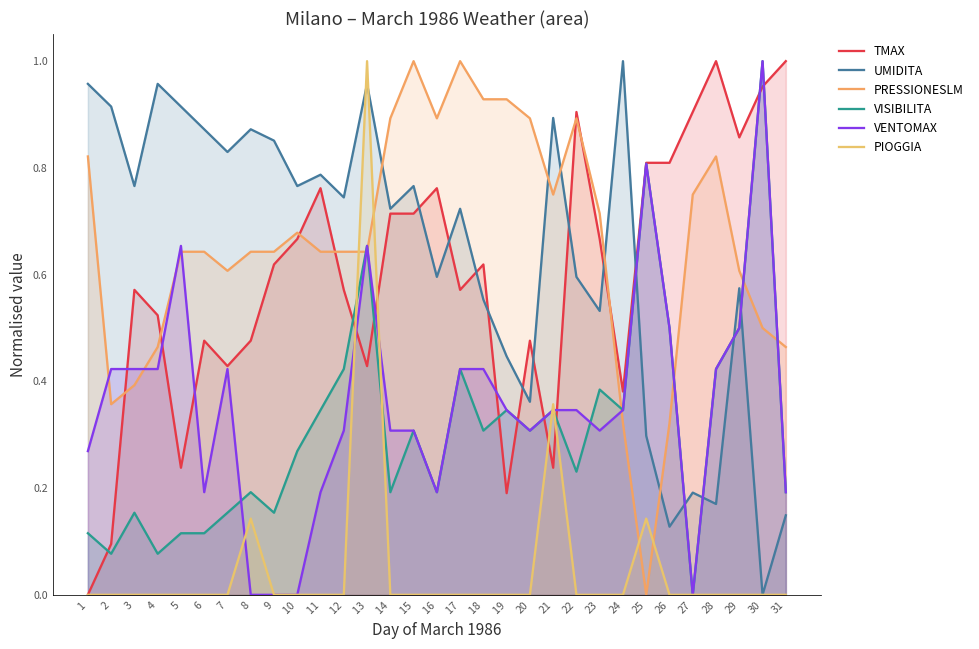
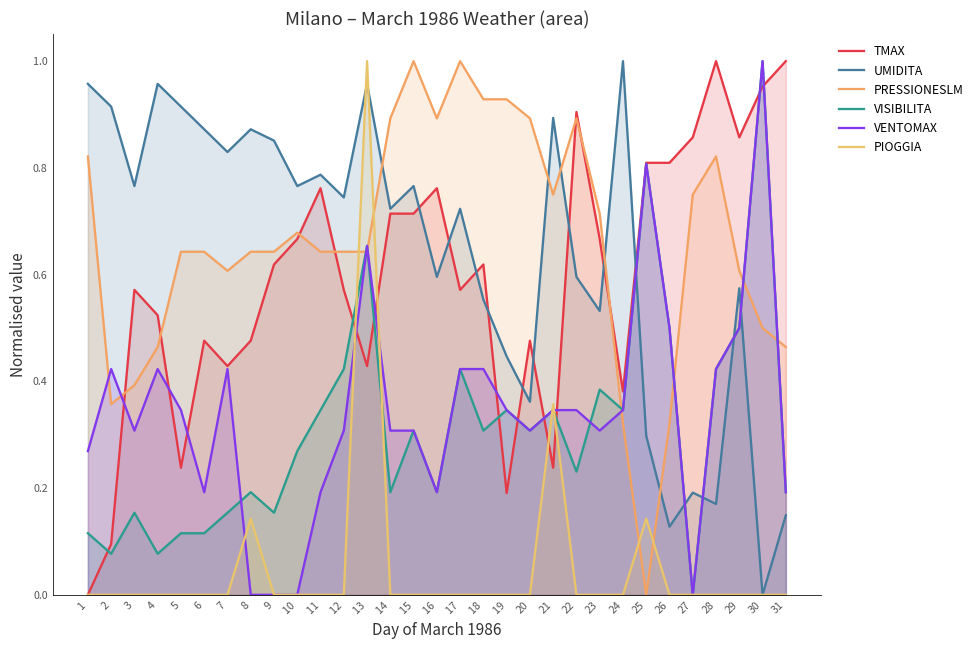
  {
    "TMAX": {
      "2": 0.10,
      "3": 0.57,
      "4": 0.52,
      "5": 0.24,
      "6": 0.48,
      "7": 0.43,
      "8": 0.48,
      "9": 0.62,
      "10": 0.67,
      "11": 0.76,
      "12": 0.57,
      "13": 0.43,
      "14": 0.71,
      "15": 0.71,
      "16": 0.76,
      "17": 0.57,
      "18": 0.62,
      "19": 0.19,
      "20": 0.48,
      "21": 0.24,
      "22": 0.90,
      "23": 0.67,
      "24": 0.38,
      "26": 0.81,
-     "27": 0.90,
+     "27": 0.86,
      "28": 1.00,
      "29": 0.86,
      "30": 0.95,
      "31": 1.00
    },
    "VENTOMAX": {
      "1": 0.27,
      "2": 0.42,
-     "3": 0.42,
+     "3": 0.31,
      "4": 0.42,
-     "5": 0.65,
+     "5": 0.35,
      "6": 0.19,
      "7": 0.42,
      "8": 0.00,
      "11": 0.19,
      "12": 0.31,
      "14": 0.31,
      "18": 0.42,
      "22": 0.35,
      "23": 0.31
    }
  }
